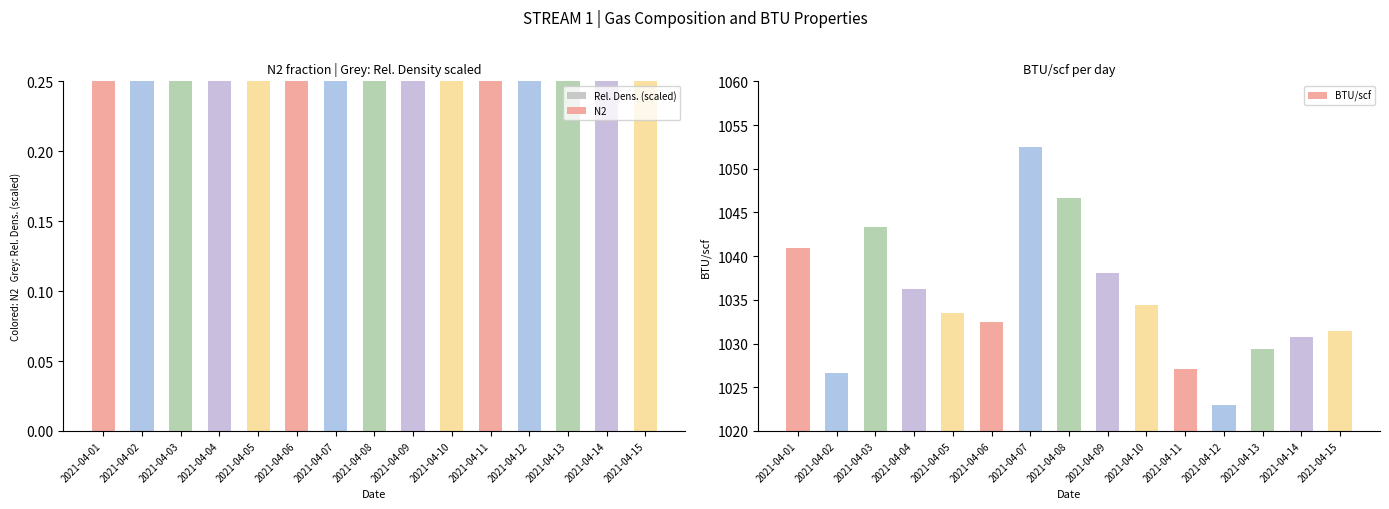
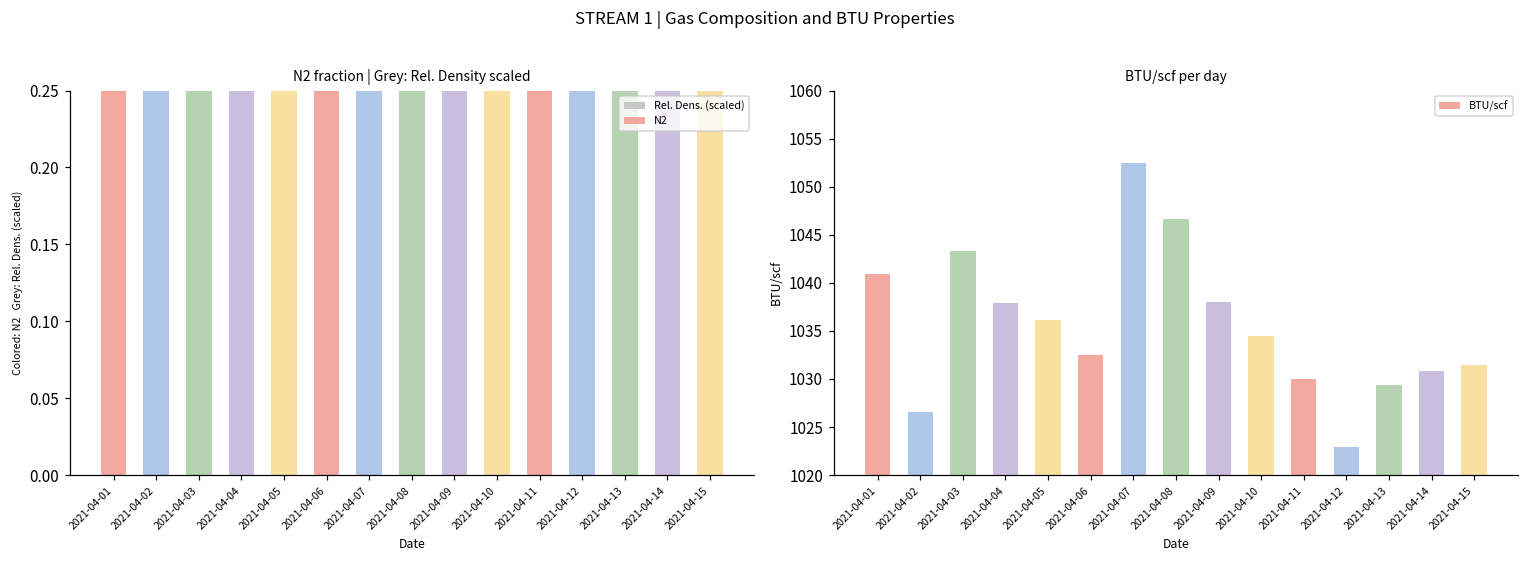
  {
    "BTU/scf per day": {
      "2021-04-01": 1041,
      "2021-04-02": 1027,
      "2021-04-03": 1043,
-     "2021-04-04": 1036,
-     "2021-04-05": 1033,
+     "2021-04-04": 1038,
+     "2021-04-05": 1036,
      "2021-04-06": 1032,
      "2021-04-07": 1052,
      "2021-04-08": 1047,
      "2021-04-09": 1038,
      "2021-04-10": 1034,
-     "2021-04-11": 1027,
+     "2021-04-11": 1030,
      "2021-04-12": 1023,
      "2021-04-13": 1029,
      "2021-04-14": 1031,
      "2021-04-15": 1031
    }
  }
